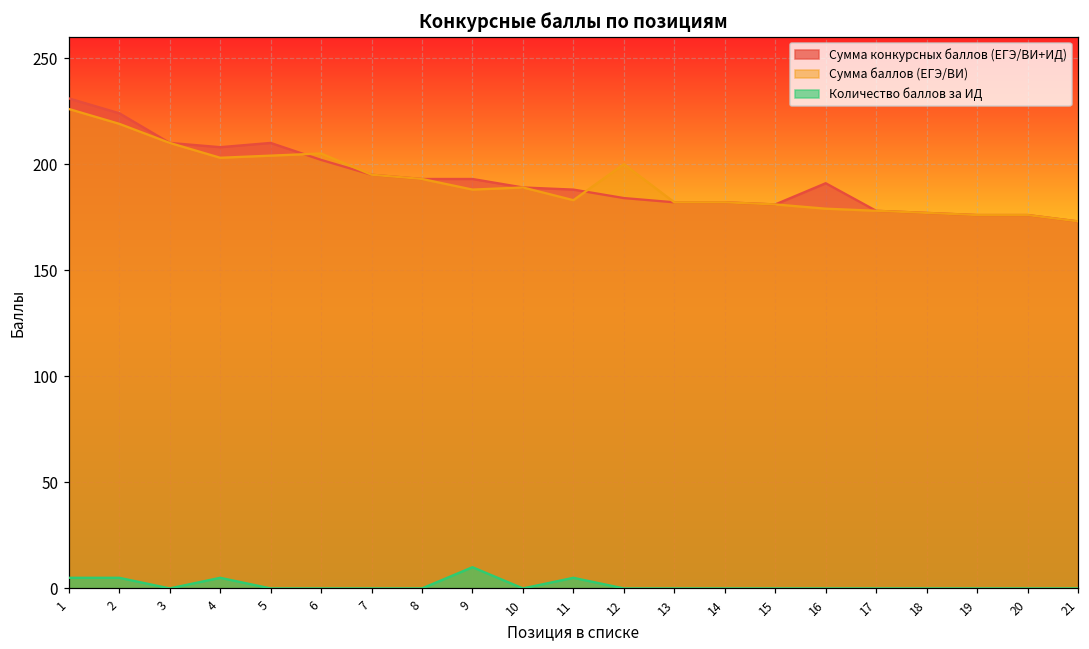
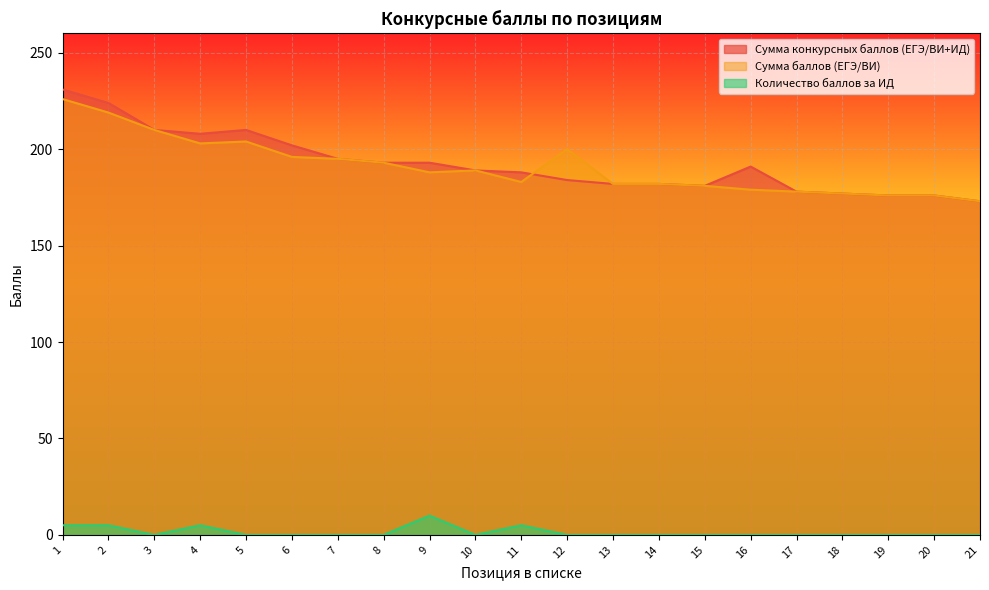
  {
    "Сумма конкурсных баллов (ЕГЭ/ВИ+ИД)": {
      "1": 231,
      "2": 224,
      "4": 208,
      "5": 210,
      "6": 202,
      "9": 193,
      "11": 188,
      "12": 184,
      "16": 191
    },
    "Сумма баллов (ЕГЭ/ВИ)": {
      "1": 226,
      "2": 219,
      "4": 203,
      "5": 204,
-     "6": 205,
+     "6": 196,
      "9": 188,
      "11": 183,
      "12": 200,
      "16": 179
    },
    "Количество баллов за ИД": {
      "1": 5,
      "2": 5,
      "3": 0,
      "4": 5,
      "5": 0,
      "6": 0,
      "7": 0,
      "8": 0,
      "9": 10,
      "10": 0,
      "11": 5,
      "12": 0,
      "13": 0,
      "14": 0,
      "15": 0,
      "16": 0,
      "17": 0,
      "18": 0,
      "19": 0,
      "20": 0,
      "21": 0
    }
  }
